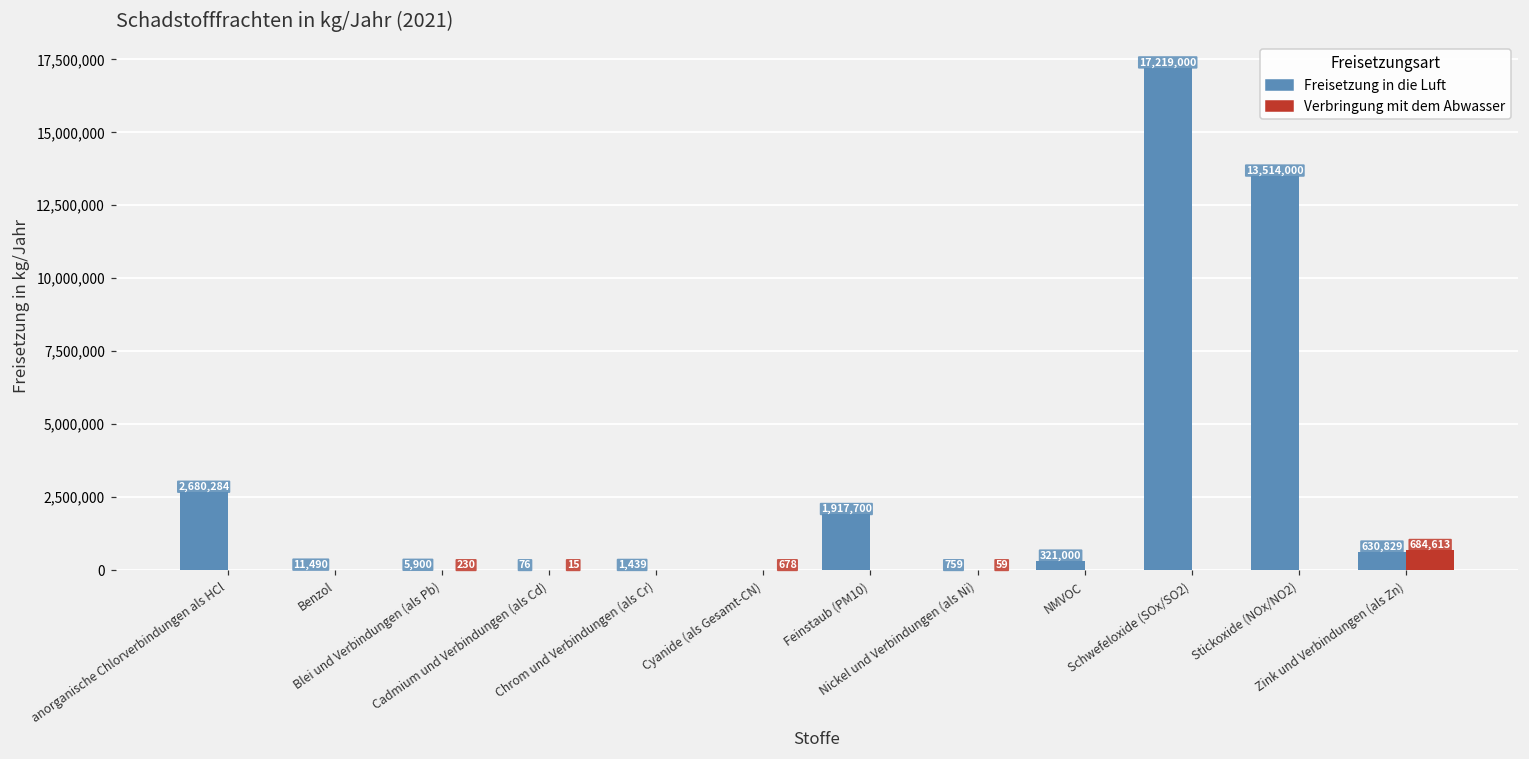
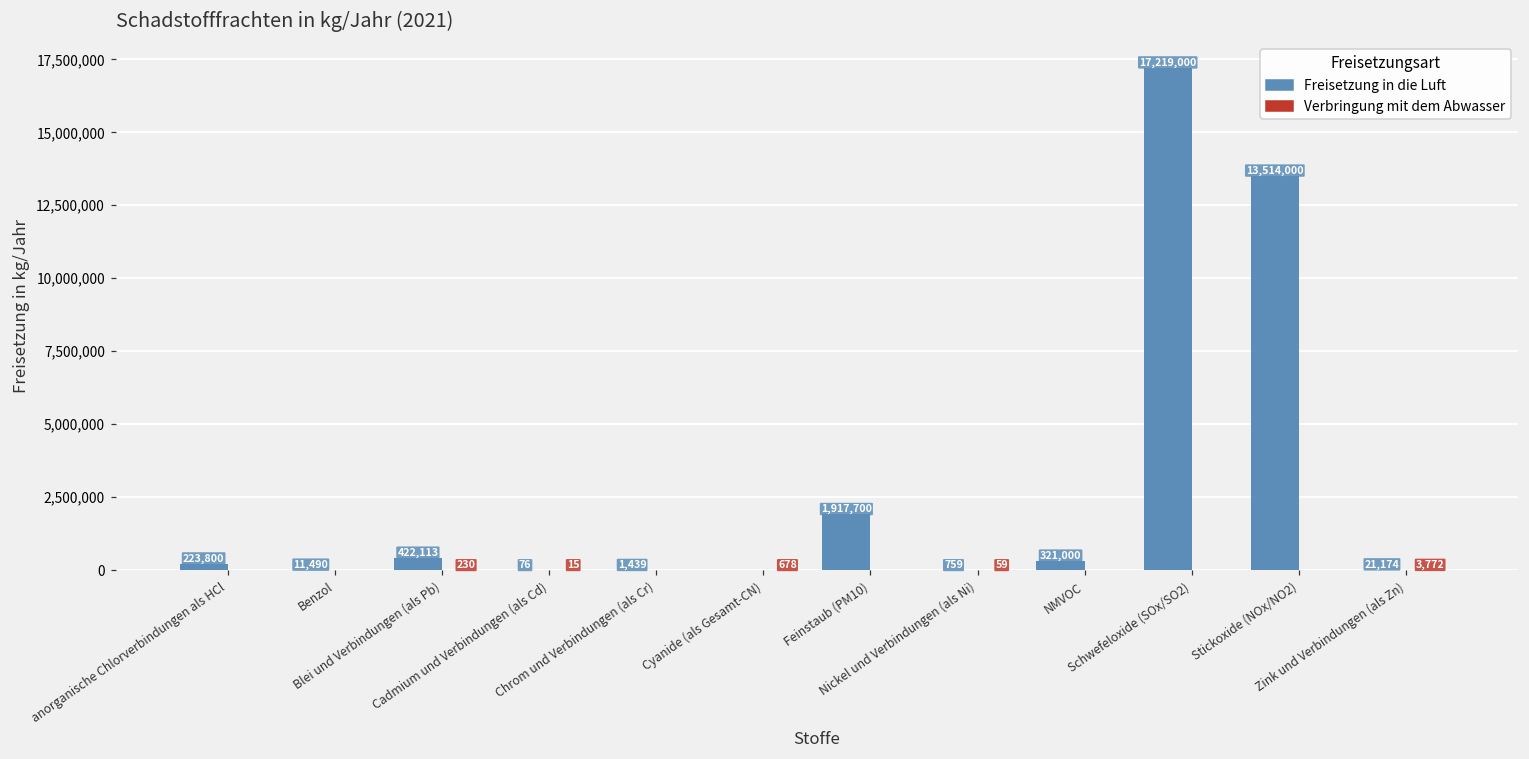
  {
    "Freisetzung in die Luft": {
-     "anorganische Chlorverbindungen als HCl": "2,680,284",
-     "Blei und Verbindungen (als Pb)": "5,900",
-     "Zink und Verbindungen (als Zn)": "630,829"
+     "anorganische Chlorverbindungen als HCl": "223,800",
+     "Blei und Verbindungen (als Pb)": "422,113",
+     "Zink und Verbindungen (als Zn)": "21,174"
    },
    "Verbringung mit dem Abwasser": {
-     "Zink und Verbindungen (als Zn)": "684,613"
+     "Zink und Verbindungen (als Zn)": "3,772"
    }
  }
